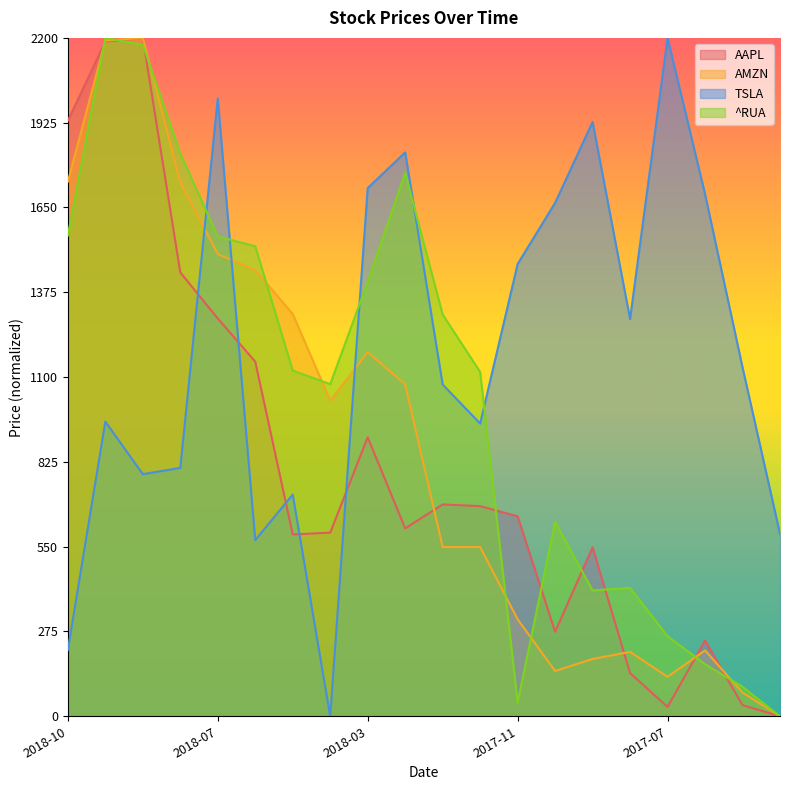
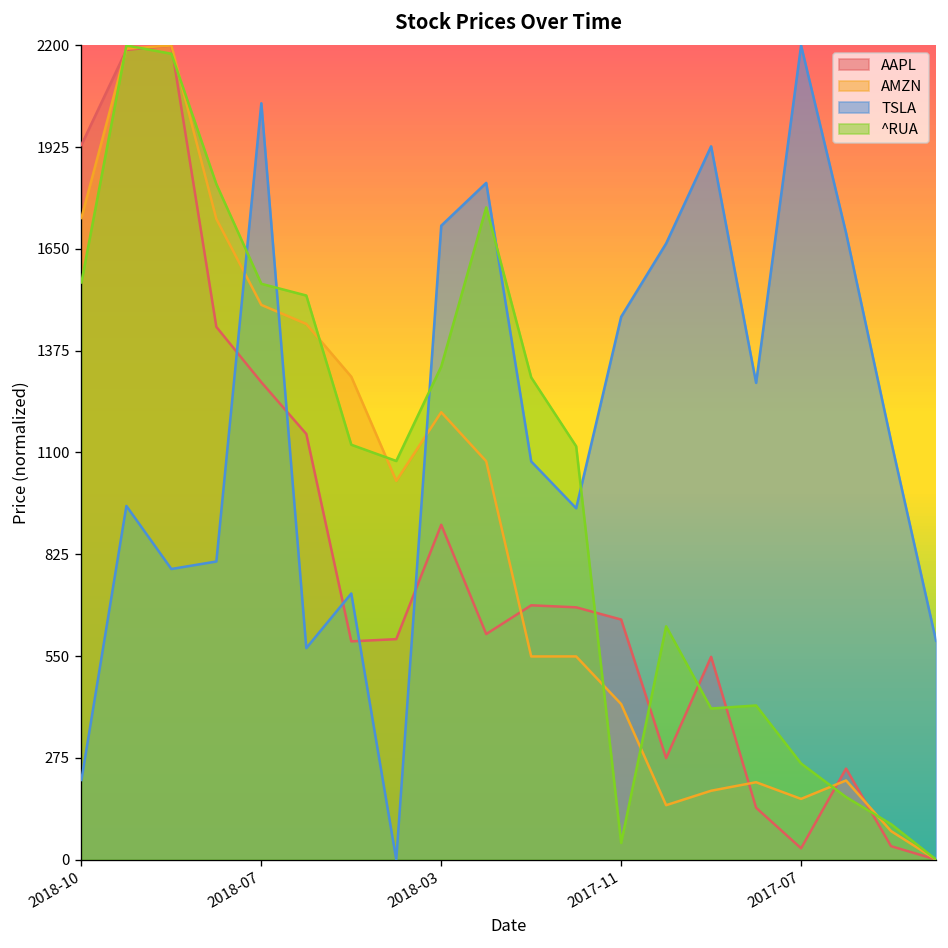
  {
    "AAPL": {
      "2018-07": 1290,
      "2018-03": 900,
      "2017-11": 650,
      "2017-07": 30
    },
    "AMZN": {
      "2018-07": 1500,
-     "2018-03": 1180,
-     "2017-11": 310,
-     "2017-07": 130
+     "2018-03": 1210,
+     "2017-11": 420,
+     "2017-07": 160
    },
    "TSLA": {
-     "2018-07": 2000,
+     "2018-07": 2040,
      "2018-03": 1710,
      "2017-11": 1470,
      "2017-07": 2200
    },
    "^RUA": {
      "2018-07": 1560,
-     "2018-03": 1410,
+     "2018-03": 1330,
      "2017-11": 40,
      "2017-07": 260
    }
  }
